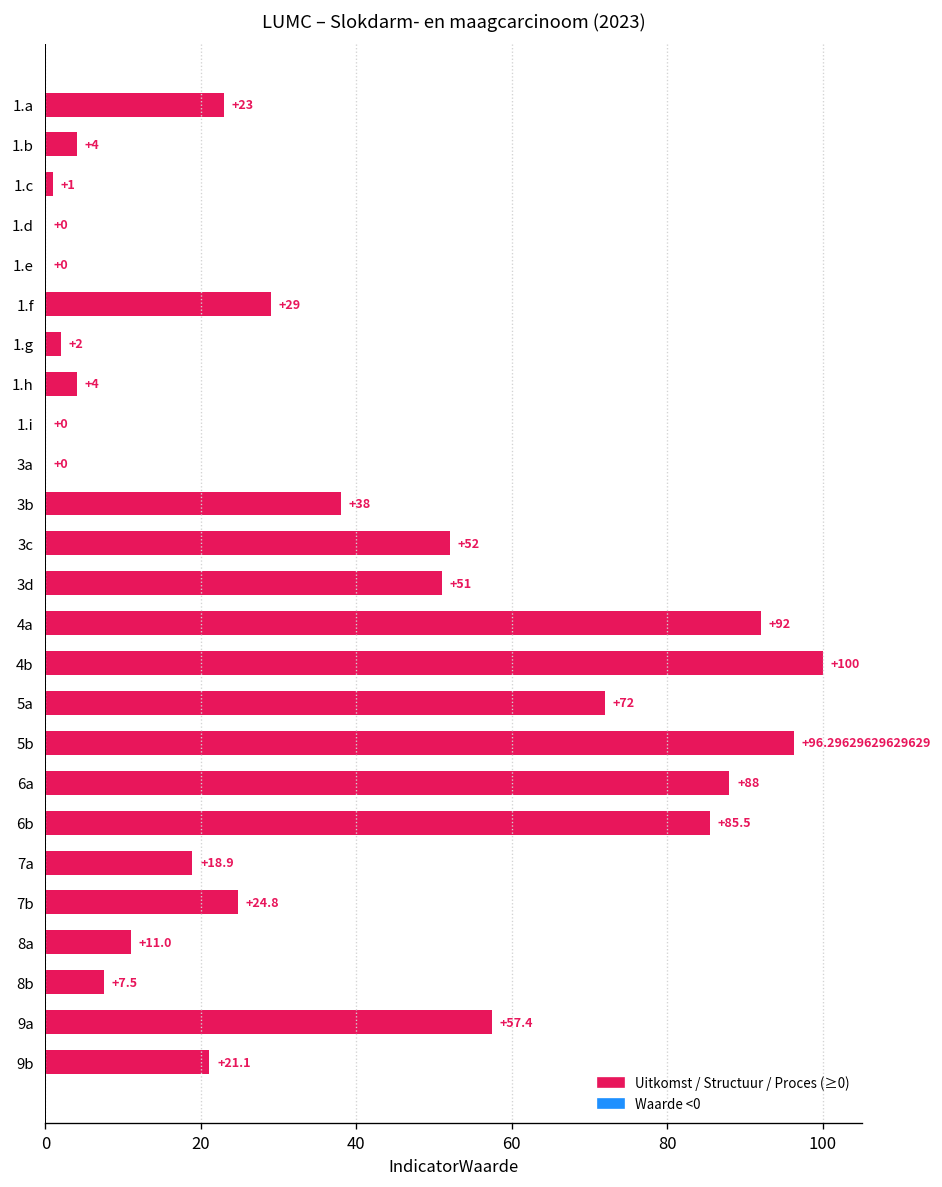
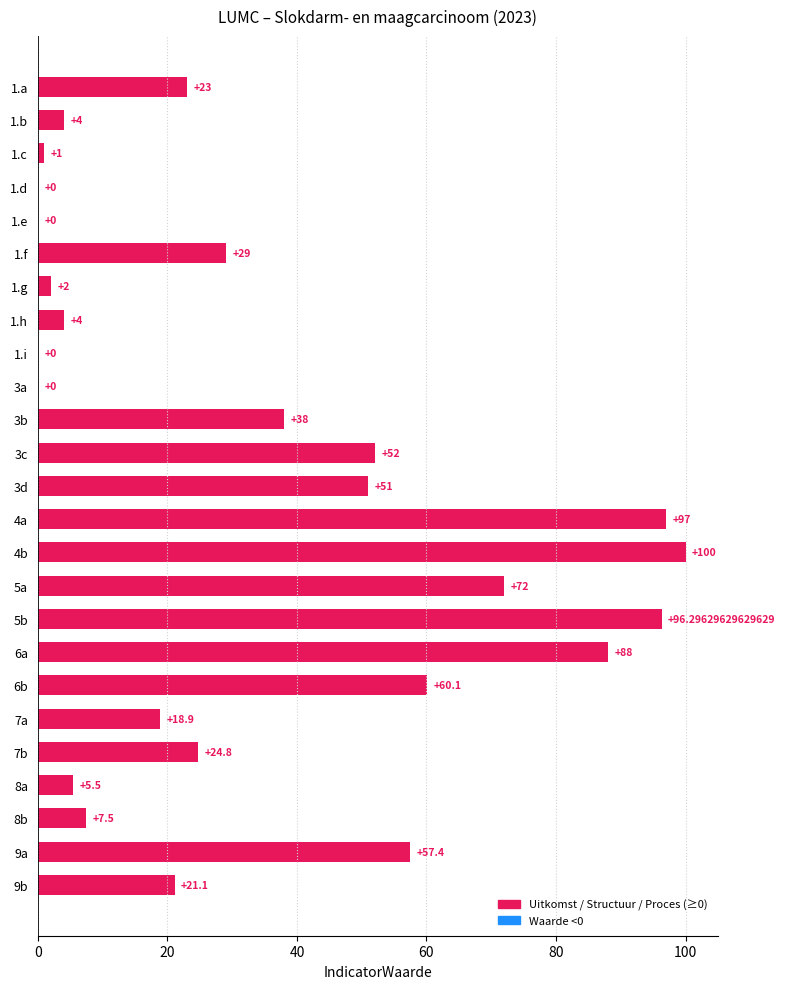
  {
    "1.a": "+23",
    "1.b": "+4",
    "1.c": "+1",
    "1.d": "+0",
    "1.e": "+0",
    "1.f": "+29",
    "1.g": "+2",
    "1.h": "+4",
    "1.i": "+0",
    "3a": "+0",
    "3b": "+38",
    "3c": "+52",
    "3d": "+51",
-   "4a": "+92",
+   "4a": "+97",
    "4b": "+100",
    "5a": "+72",
    "5b": "+96.29629629629629",
    "6a": "+88",
-   "6b": "+85.5",
+   "6b": "+60.1",
    "7a": "+18.9",
    "7b": "+24.8",
-   "8a": "+11.0",
+   "8a": "+5.5",
    "8b": "+7.5",
    "9a": "+57.4",
    "9b": "+21.1"
  }
